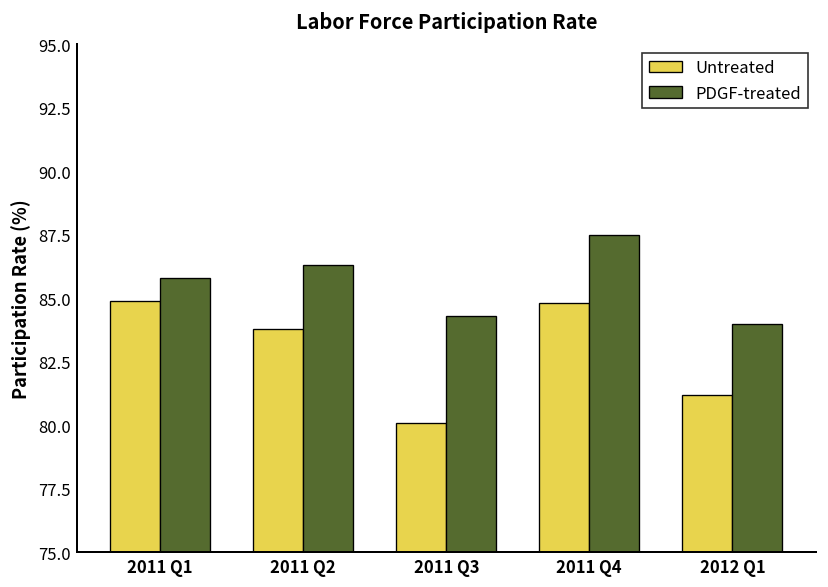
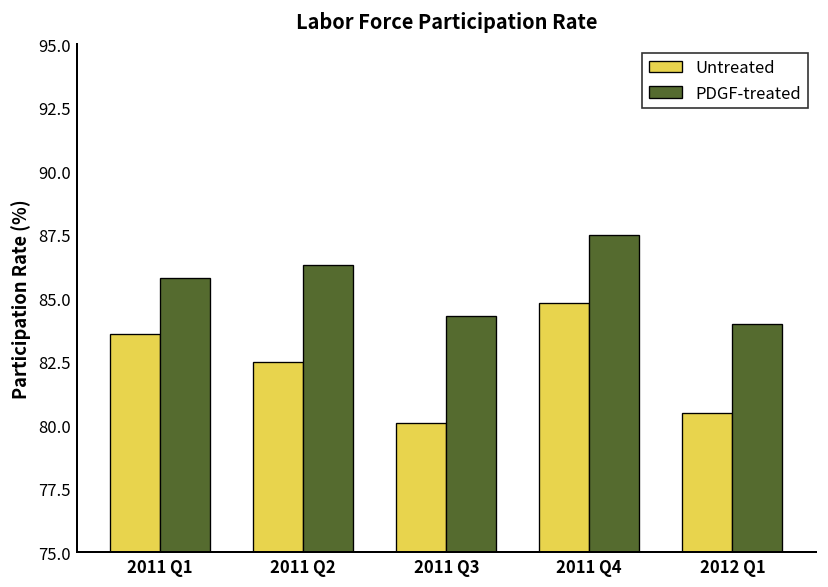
  {
    "Untreated": {
-     "2011 Q1": 84.9,
-     "2011 Q2": 83.8,
+     "2011 Q1": 83.6,
+     "2011 Q2": 82.5,
      "2011 Q3": 80.1,
      "2011 Q4": 84.8,
-     "2012 Q1": 81.2
+     "2012 Q1": 80.5
    },
    "PDGF-treated": {
      "2011 Q1": 85.8,
      "2011 Q2": 86.3,
      "2011 Q3": 84.3,
      "2011 Q4": 87.5,
      "2012 Q1": 84.0
    }
  }
